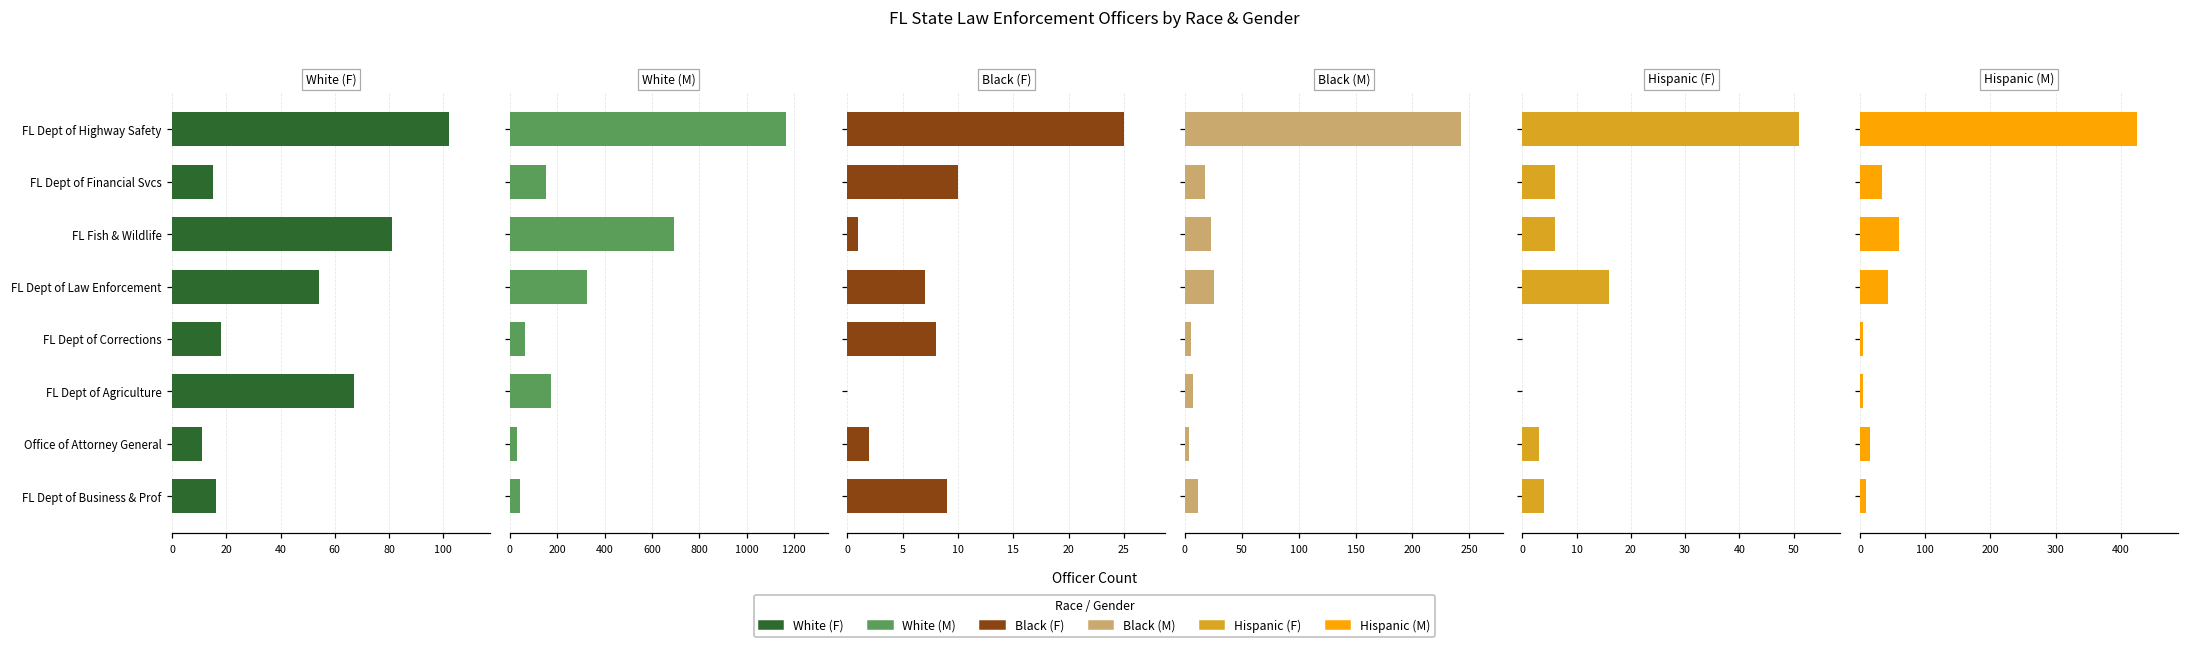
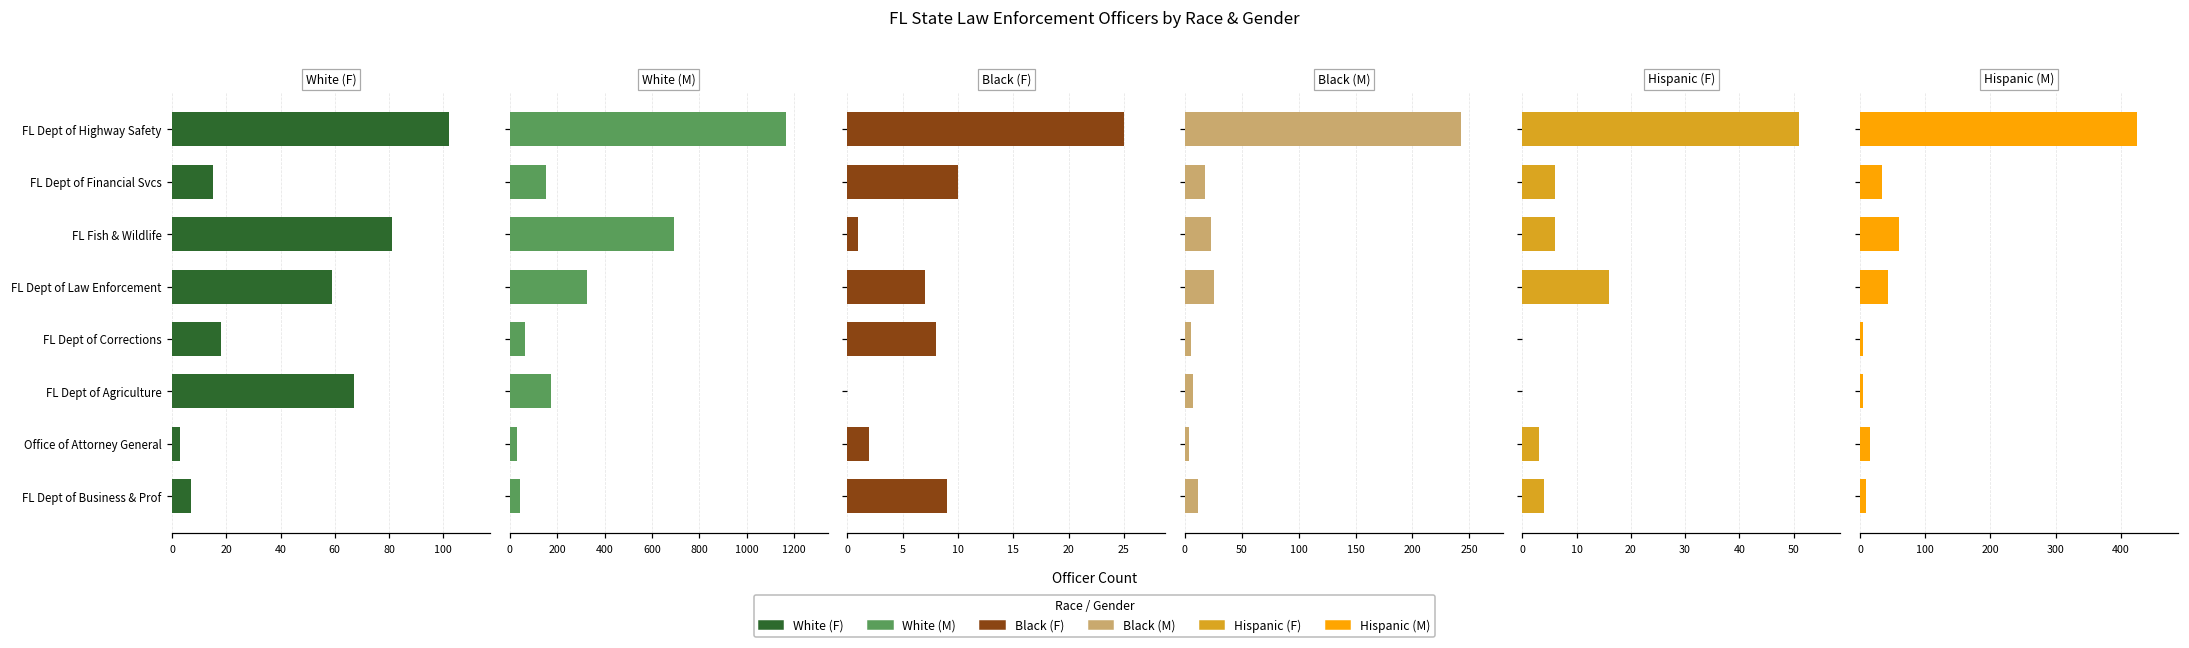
  {
    "White (F)": {
      "FL Dept of Highway Safety": 102,
      "FL Dept of Financial Svcs": 15,
      "FL Fish & Wildlife": 81,
-     "FL Dept of Law Enforcement": 54,
+     "FL Dept of Law Enforcement": 59,
      "FL Dept of Corrections": 18,
      "FL Dept of Agriculture": 67,
-     "Office of Attorney General": 11,
-     "FL Dept of Business & Prof": 16
+     "Office of Attorney General": 3,
+     "FL Dept of Business & Prof": 7
    }
  }
